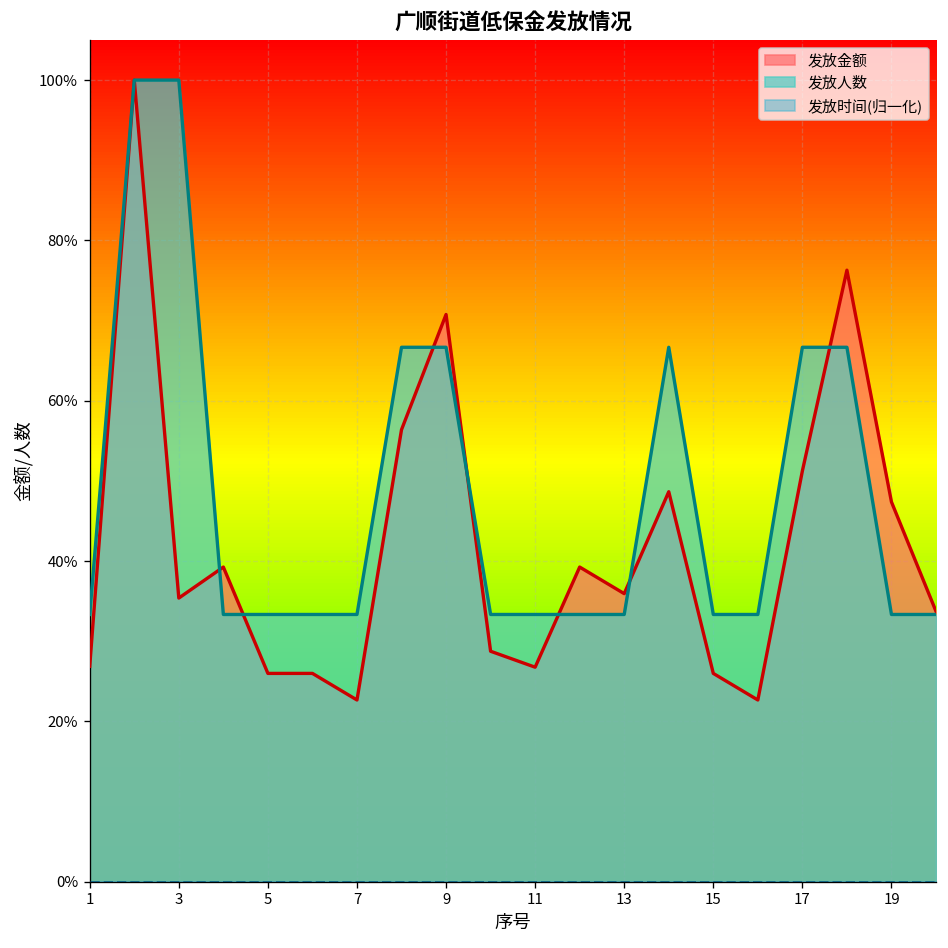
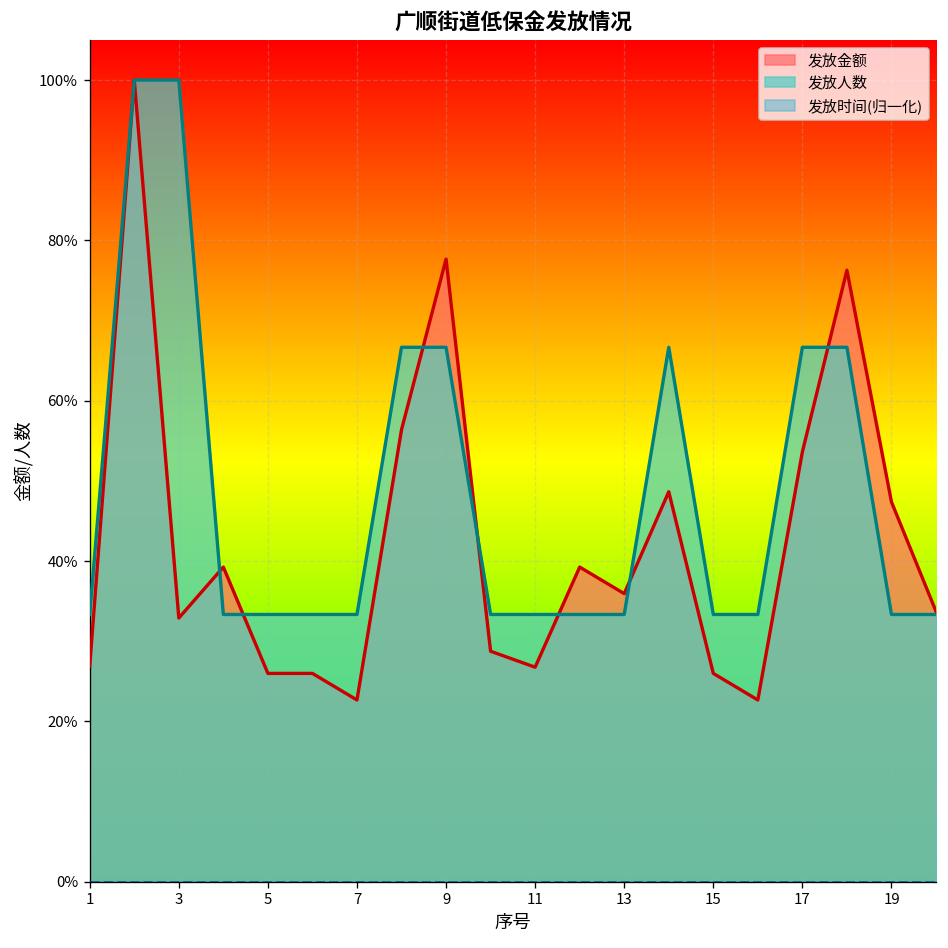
  {
    "发放金额": {
      "1": "27%",
-     "3": "35%",
+     "3": "33%",
      "5": "26%",
      "7": "23%",
-     "9": "71%",
+     "9": "78%",
      "11": "27%",
      "13": "36%",
      "15": "26%",
-     "17": "51%",
+     "17": "54%",
      "19": "47%"
    }
  }
